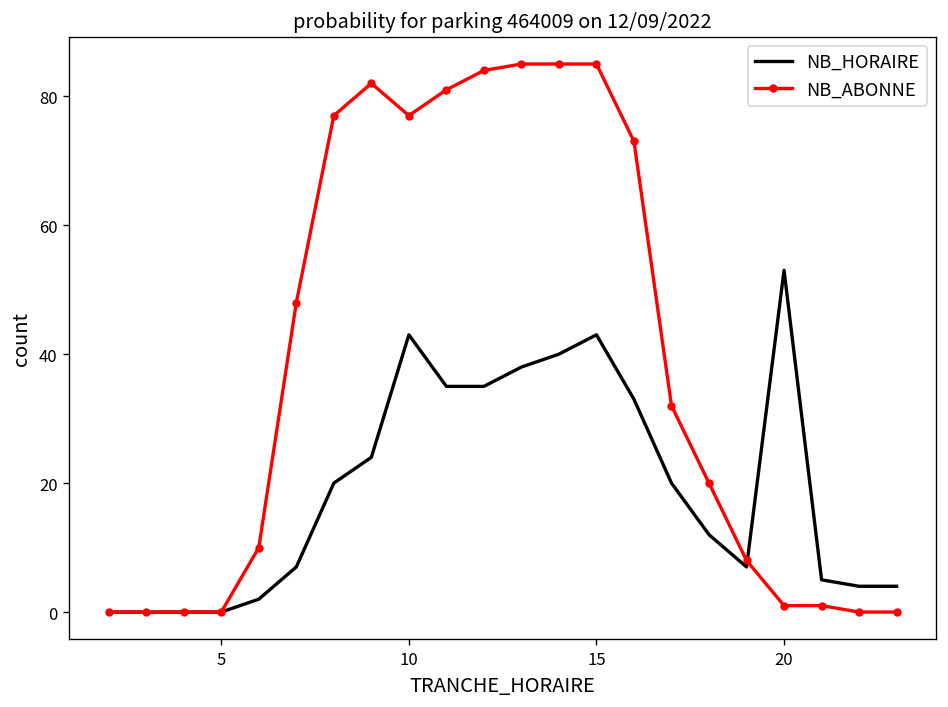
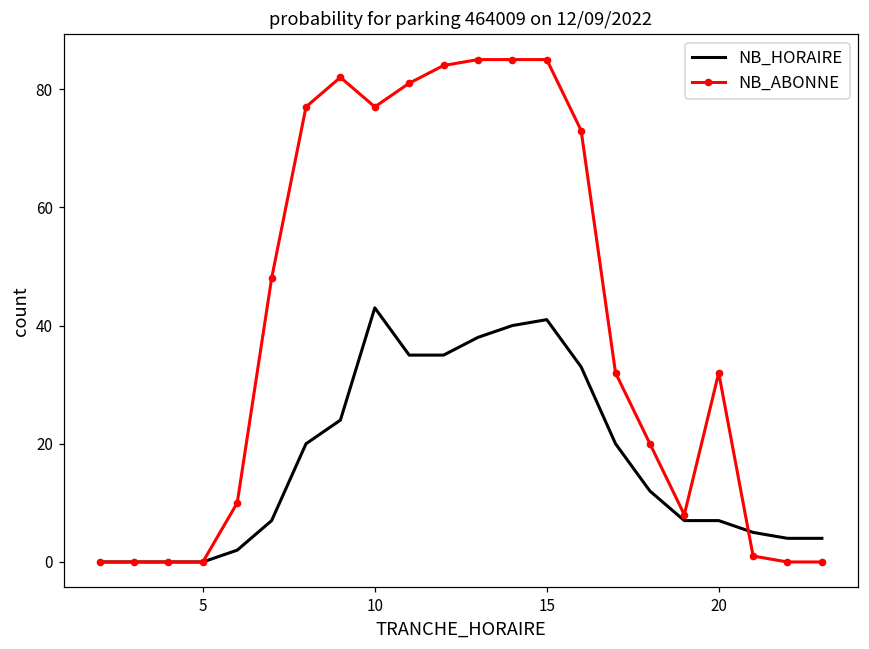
  {
    "NB_HORAIRE": {
      "10": 43,
-     "15": 43,
-     "20": 53
+     "15": 41,
+     "20": 7
    },
    "NB_ABONNE": {
      "10": 77,
      "15": 85,
-     "20": 1
+     "20": 32
    }
  }
